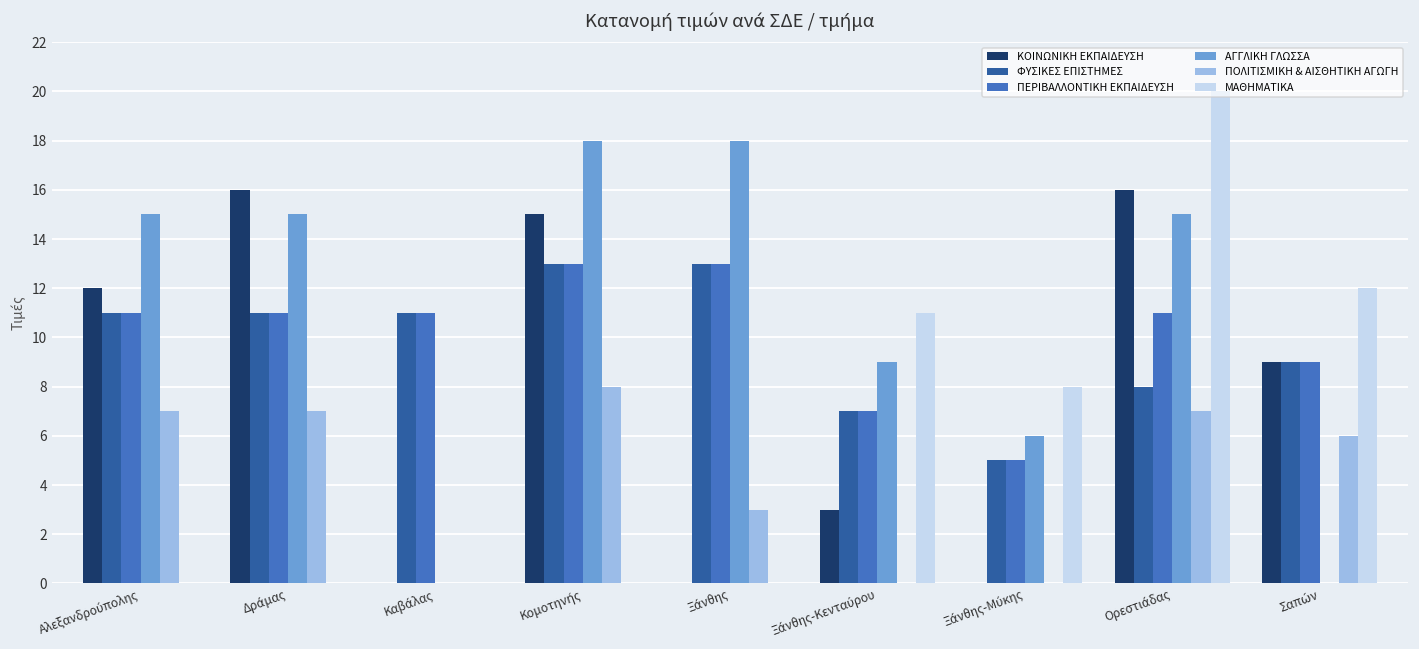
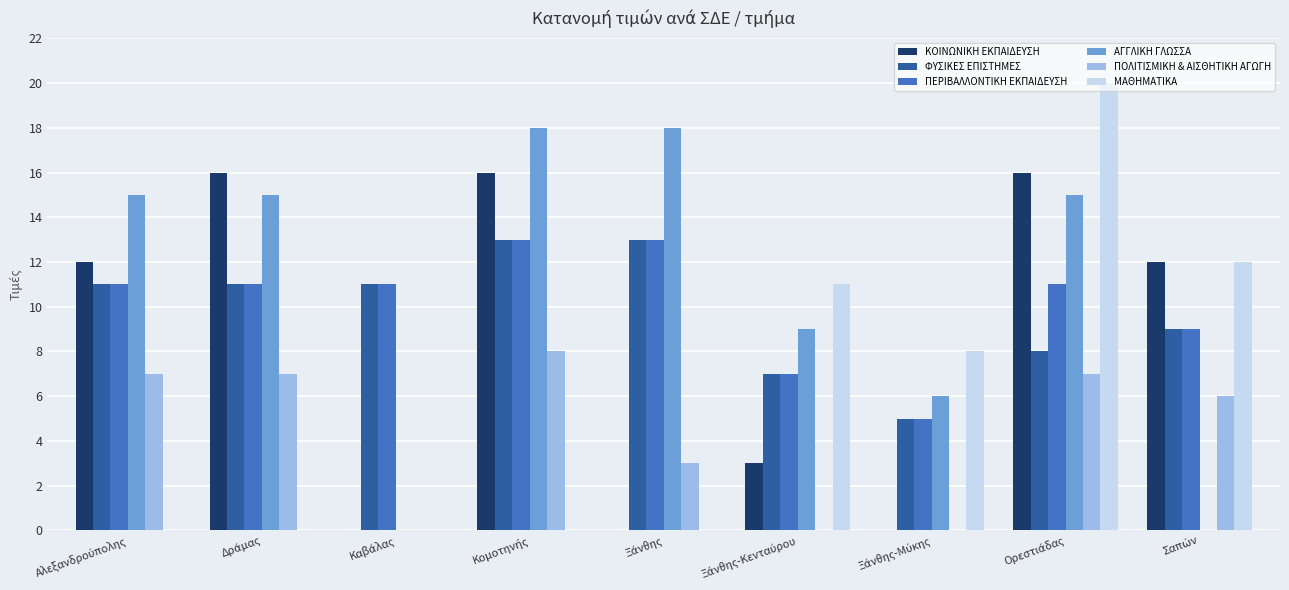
  {
    "ΚΟΙΝΩΝΙΚΗ ΕΚΠΑΙΔΕΥΣΗ": {
      "Αλεξανδρούπολης": 12,
      "Δράμας": 16,
      "Καβάλας": 0,
-     "Κομοτηνής": 15,
+     "Κομοτηνής": 16,
      "Ξάνθης": 0,
      "Ξάνθης-Κενταύρου": 3,
      "Ξάνθης-Μύκης": 0,
      "Ορεστιάδας": 16,
-     "Σαπών": 9
+     "Σαπών": 12
    }
  }
